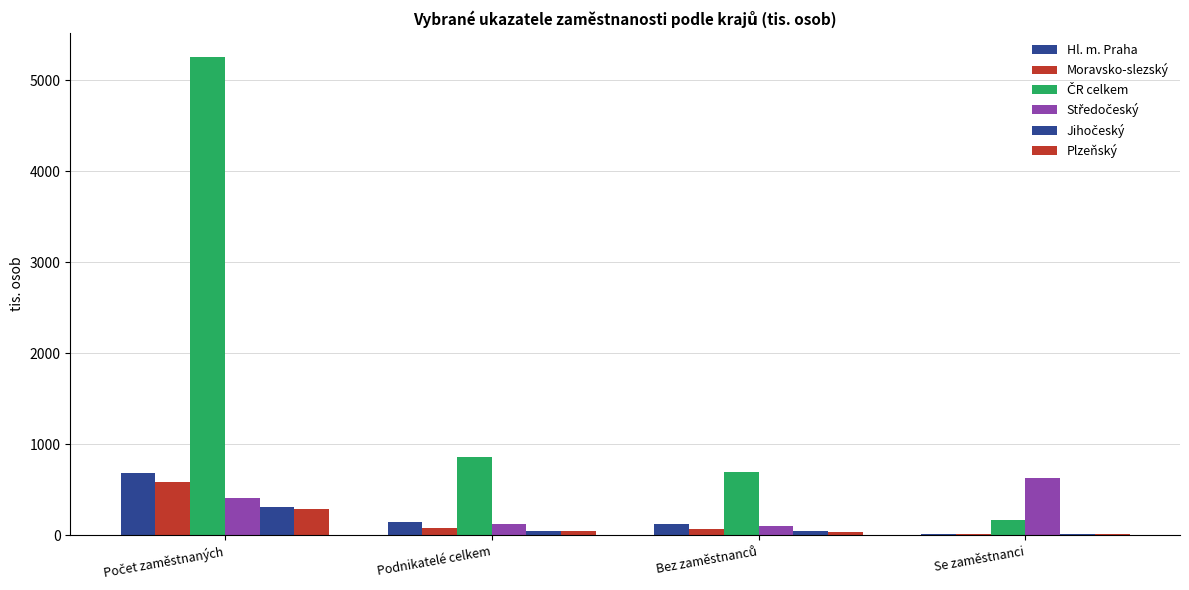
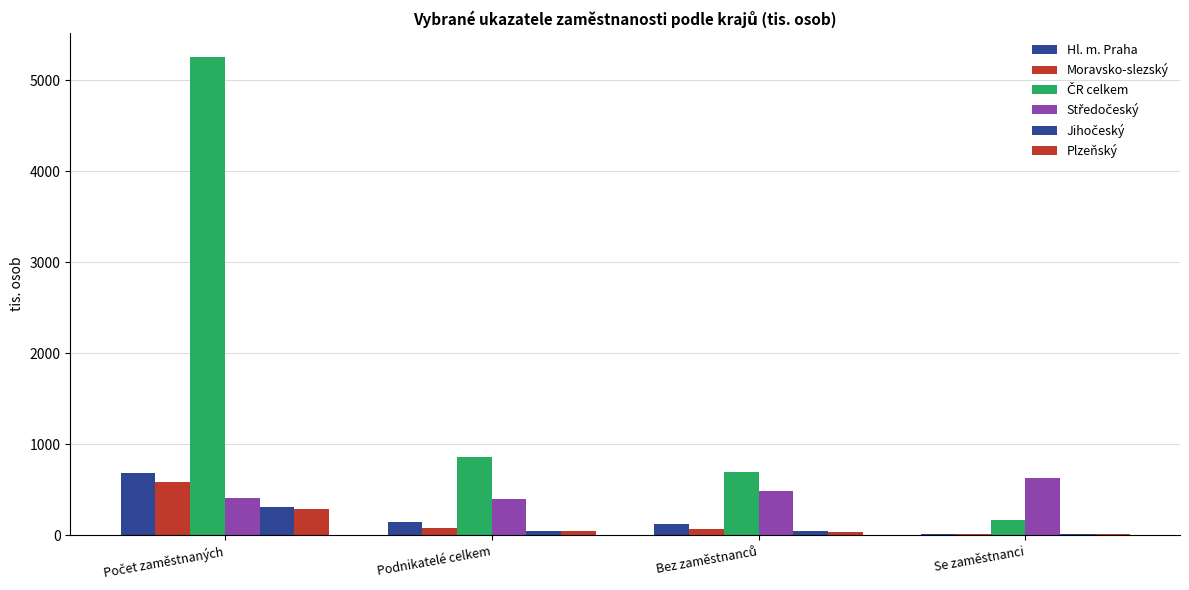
  {
    "ČR celkem": {
      "Počet zaměstnaných": 5300,
      "Podnikatelé celkem": 900,
      "Bez zaměstnanců": 700,
      "Se zaměstnanci": 200
    },
    "Středočeský": {
      "Počet zaměstnaných": 400,
-     "Podnikatelé celkem": 100,
-     "Bez zaměstnanců": 100,
+     "Podnikatelé celkem": 400,
+     "Bez zaměstnanců": 500,
      "Se zaměstnanci": 600
    }
  }
